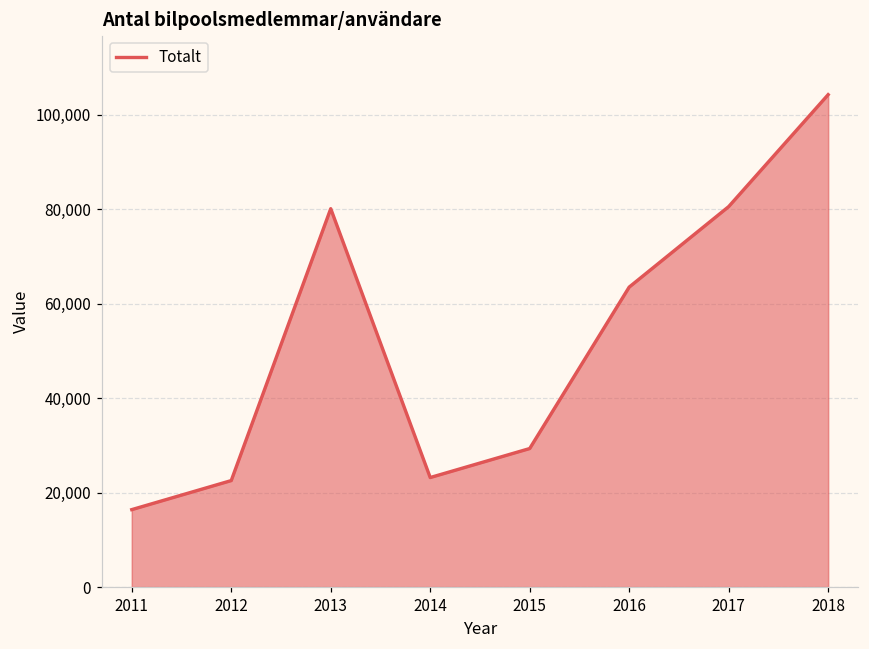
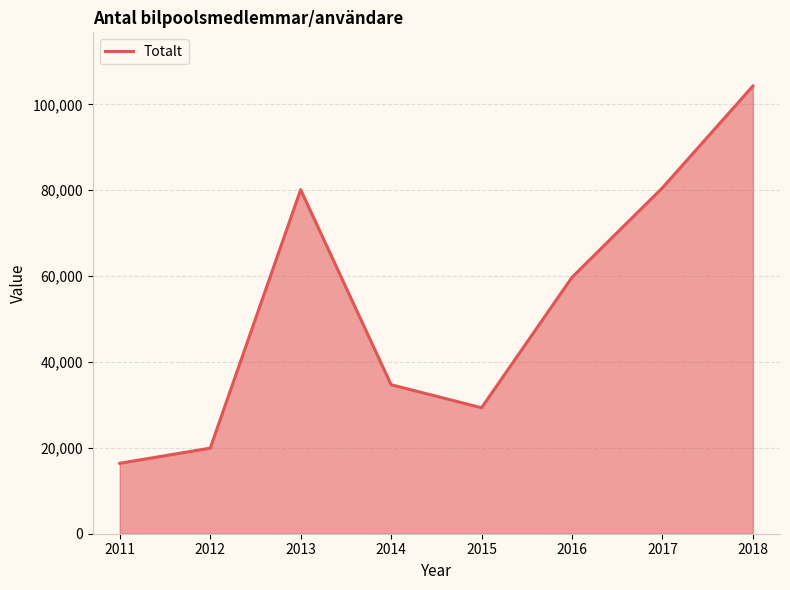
  {
    "2011": "16,000",
-   "2012": "23,000",
+   "2012": "20,000",
    "2013": "80,000",
-   "2014": "23,000",
+   "2014": "35,000",
    "2015": "29,000",
-   "2016": "64,000",
+   "2016": "60,000",
    "2017": "81,000",
    "2018": "104,000"
  }
